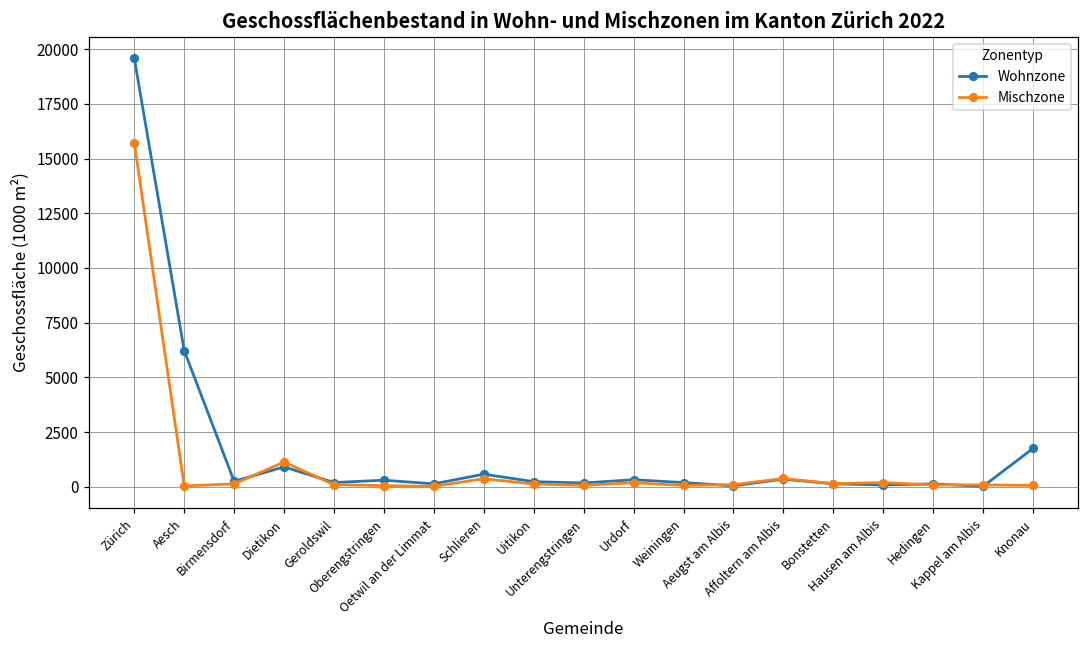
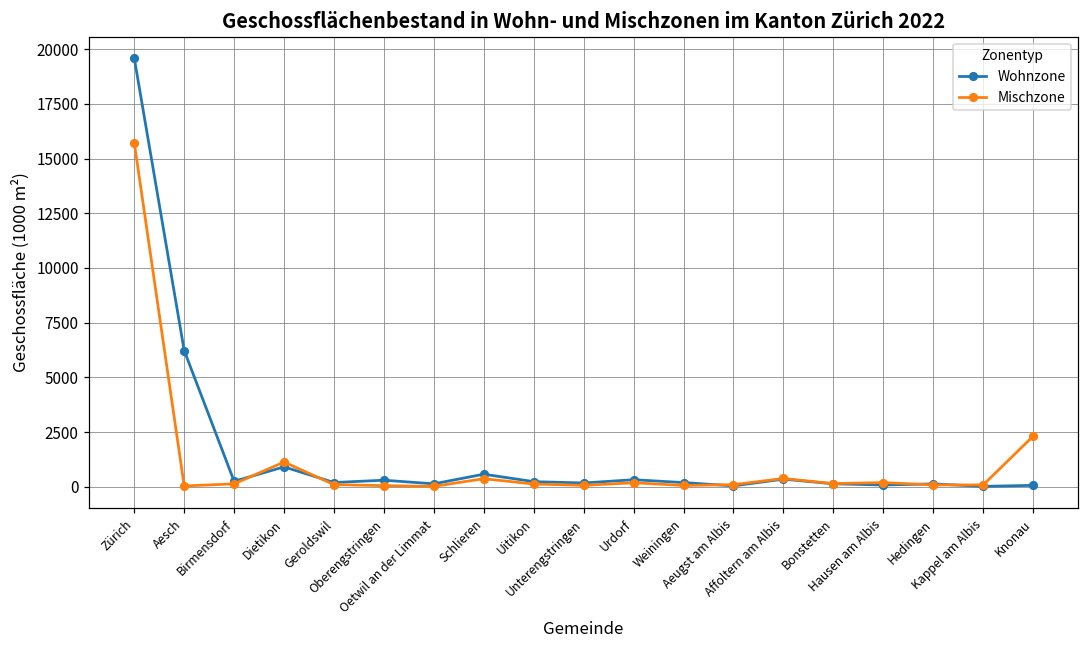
  {
    "Wohnzone": {
      "Zürich": 19600,
      "Aesch": 6200,
      "Dietikon": 900,
      "Oberengstringen": 300,
      "Schlieren": 600,
      "Urdorf": 300,
      "Weiningen": 200,
-     "Knonau": 1800
+     "Knonau": 100
    },
    "Mischzone": {
      "Zürich": 15700,
      "Aesch": 0,
      "Dietikon": 1100,
      "Oberengstringen": 100,
      "Schlieren": 400,
      "Urdorf": 200,
      "Weiningen": 100,
-     "Knonau": 100
+     "Knonau": 2300
    }
  }
